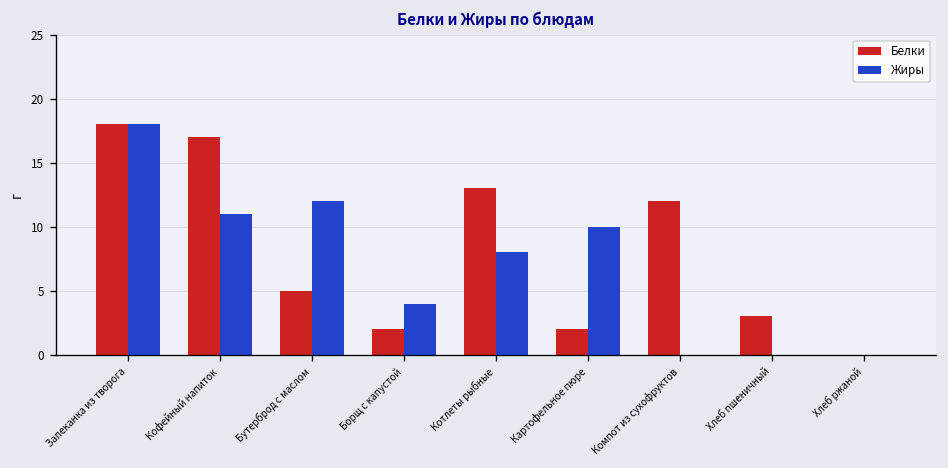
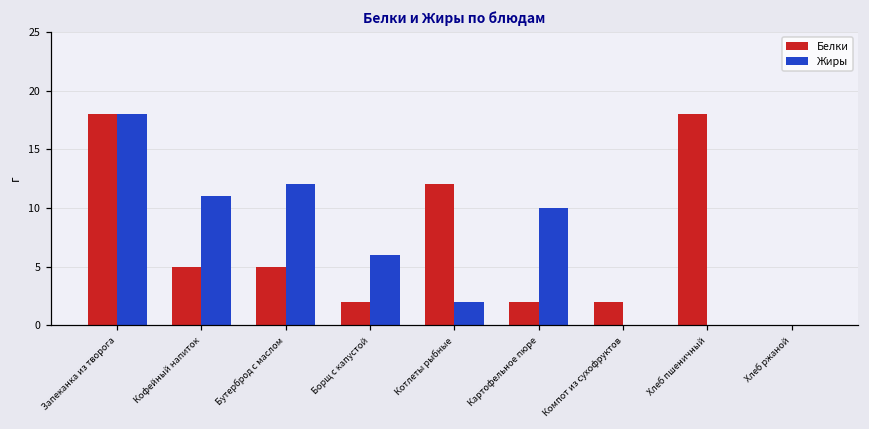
  {
    "Белки": {
      "Запеканка из творога": 18,
-     "Кофейный напиток": 17,
+     "Кофейный напиток": 5,
      "Бутерброд с маслом": 5,
      "Борщ с капустой": 2,
-     "Котлеты рыбные": 13,
+     "Котлеты рыбные": 12,
      "Картофельное пюре": 2,
-     "Компот из сухофруктов": 12,
-     "Хлеб пшеничный": 3,
+     "Компот из сухофруктов": 2,
+     "Хлеб пшеничный": 18,
      "Хлеб ржаной": 0
    },
    "Жиры": {
      "Запеканка из творога": 18,
      "Кофейный напиток": 11,
      "Бутерброд с маслом": 12,
-     "Борщ с капустой": 4,
-     "Котлеты рыбные": 8,
+     "Борщ с капустой": 6,
+     "Котлеты рыбные": 2,
      "Картофельное пюре": 10,
      "Компот из сухофруктов": 0,
      "Хлеб пшеничный": 0,
      "Хлеб ржаной": 0
    }
  }
